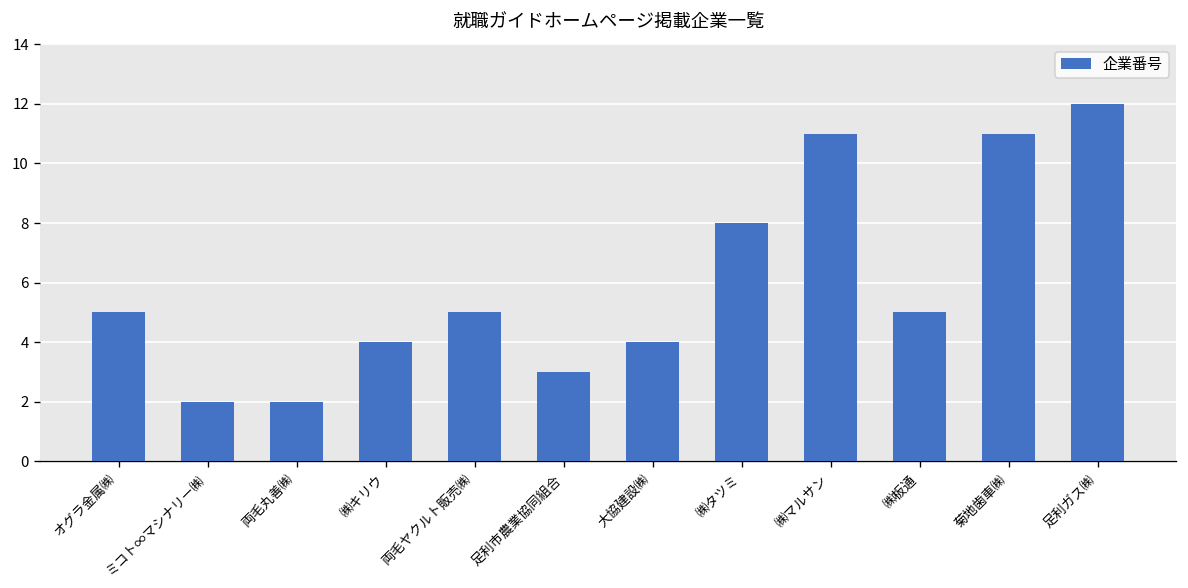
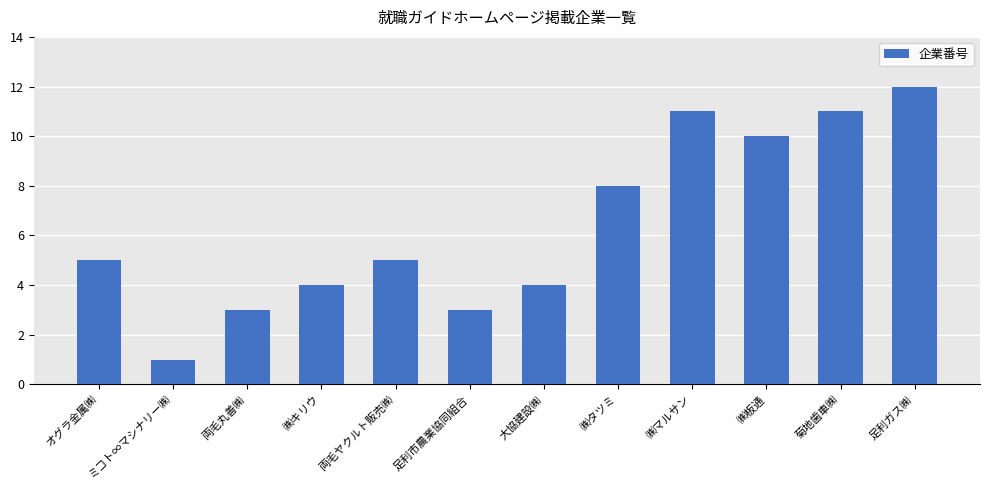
  {
    "オグラ金属㈱": 5,
-   "ミコト∞マシナリー㈱": 2,
-   "両毛丸善㈱": 2,
+   "ミコト∞マシナリー㈱": 1,
+   "両毛丸善㈱": 3,
    "㈱キリウ": 4,
    "両毛ヤクルト販売㈱": 5,
    "足利市農業協同組合": 3,
    "大協建設㈱": 4,
    "㈱タツミ": 8,
    "㈱マルサン": 11,
-   "㈱板通": 5,
+   "㈱板通": 10,
    "菊地歯車㈱": 11,
    "足利ガス㈱": 12
  }
